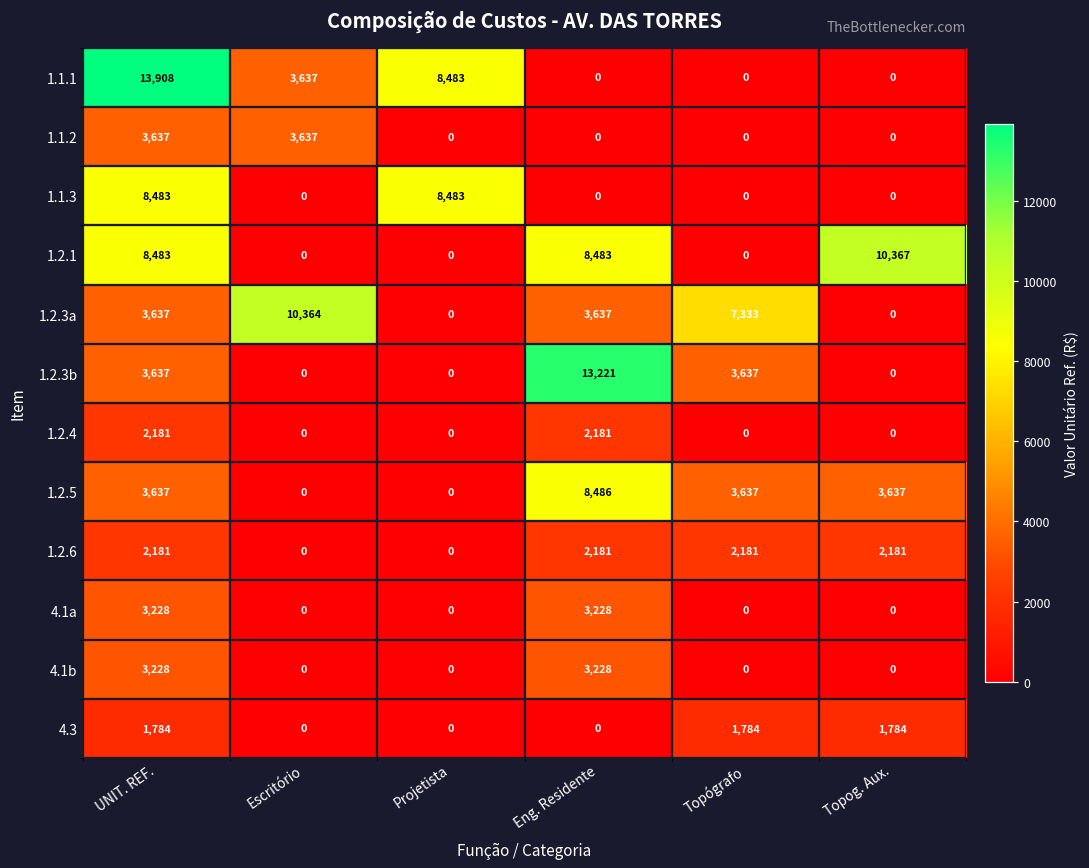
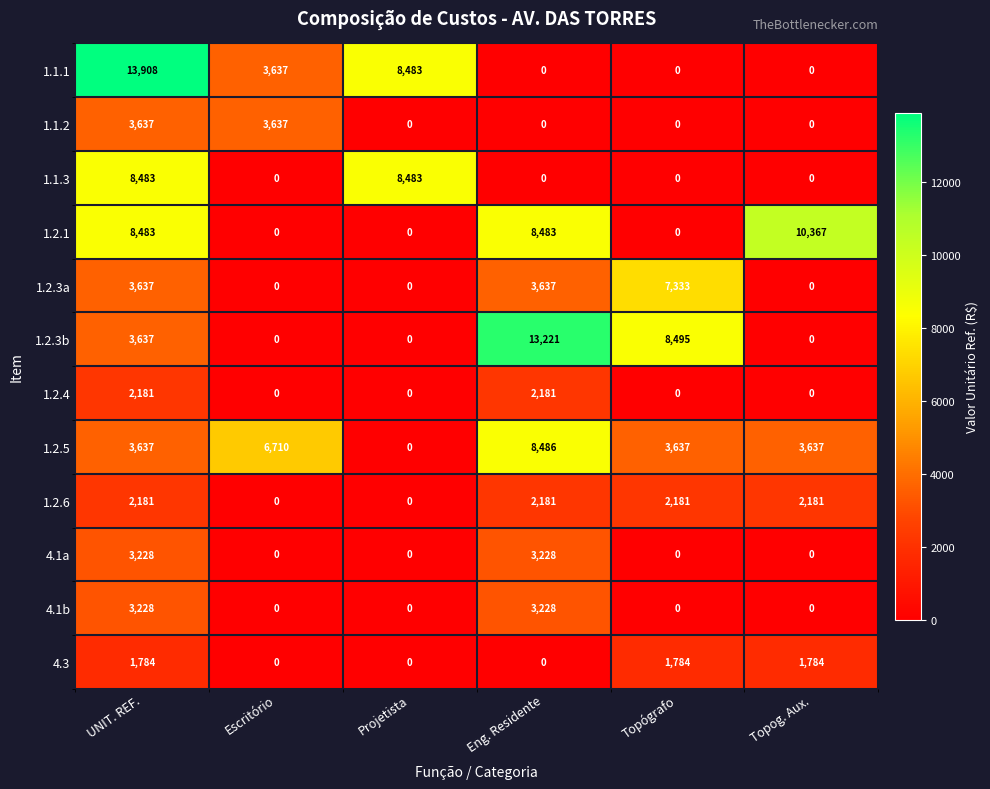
  {
    "1.1.1": {
      "UNIT. REF.": "13,908",
      "Escritório": "3,637",
      "Projetista": "8,483",
      "Eng. Residente": "0",
      "Topógrafo": "0",
      "Topog. Aux.": "0"
    },
    "1.1.2": {
      "UNIT. REF.": "3,637",
      "Escritório": "3,637",
      "Projetista": "0",
      "Eng. Residente": "0",
      "Topógrafo": "0",
      "Topog. Aux.": "0"
    },
    "1.1.3": {
      "UNIT. REF.": "8,483",
      "Escritório": "0",
      "Projetista": "8,483",
      "Eng. Residente": "0",
      "Topógrafo": "0",
      "Topog. Aux.": "0"
    },
    "1.2.1": {
      "UNIT. REF.": "8,483",
      "Escritório": "0",
      "Projetista": "0",
      "Eng. Residente": "8,483",
      "Topógrafo": "0",
      "Topog. Aux.": "10,367"
    },
    "1.2.3a": {
      "UNIT. REF.": "3,637",
-     "Escritório": "10,364",
+     "Escritório": "0",
      "Projetista": "0",
      "Eng. Residente": "3,637",
      "Topógrafo": "7,333",
      "Topog. Aux.": "0"
    },
    "1.2.3b": {
      "UNIT. REF.": "3,637",
      "Escritório": "0",
      "Projetista": "0",
      "Eng. Residente": "13,221",
-     "Topógrafo": "3,637",
+     "Topógrafo": "8,495",
      "Topog. Aux.": "0"
    },
    "1.2.4": {
      "UNIT. REF.": "2,181",
      "Escritório": "0",
      "Projetista": "0",
      "Eng. Residente": "2,181",
      "Topógrafo": "0",
      "Topog. Aux.": "0"
    },
    "1.2.5": {
      "UNIT. REF.": "3,637",
-     "Escritório": "0",
+     "Escritório": "6,710",
      "Projetista": "0",
      "Eng. Residente": "8,486",
      "Topógrafo": "3,637",
      "Topog. Aux.": "3,637"
    },
    "1.2.6": {
      "UNIT. REF.": "2,181",
      "Escritório": "0",
      "Projetista": "0",
      "Eng. Residente": "2,181",
      "Topógrafo": "2,181",
      "Topog. Aux.": "2,181"
    },
    "4.1a": {
      "UNIT. REF.": "3,228",
      "Escritório": "0",
      "Projetista": "0",
      "Eng. Residente": "3,228",
      "Topógrafo": "0",
      "Topog. Aux.": "0"
    },
    "4.1b": {
      "UNIT. REF.": "3,228",
      "Escritório": "0",
      "Projetista": "0",
      "Eng. Residente": "3,228",
      "Topógrafo": "0",
      "Topog. Aux.": "0"
    },
    "4.3": {
      "UNIT. REF.": "1,784",
      "Escritório": "0",
      "Projetista": "0",
      "Eng. Residente": "0",
      "Topógrafo": "1,784",
      "Topog. Aux.": "1,784"
    }
  }
